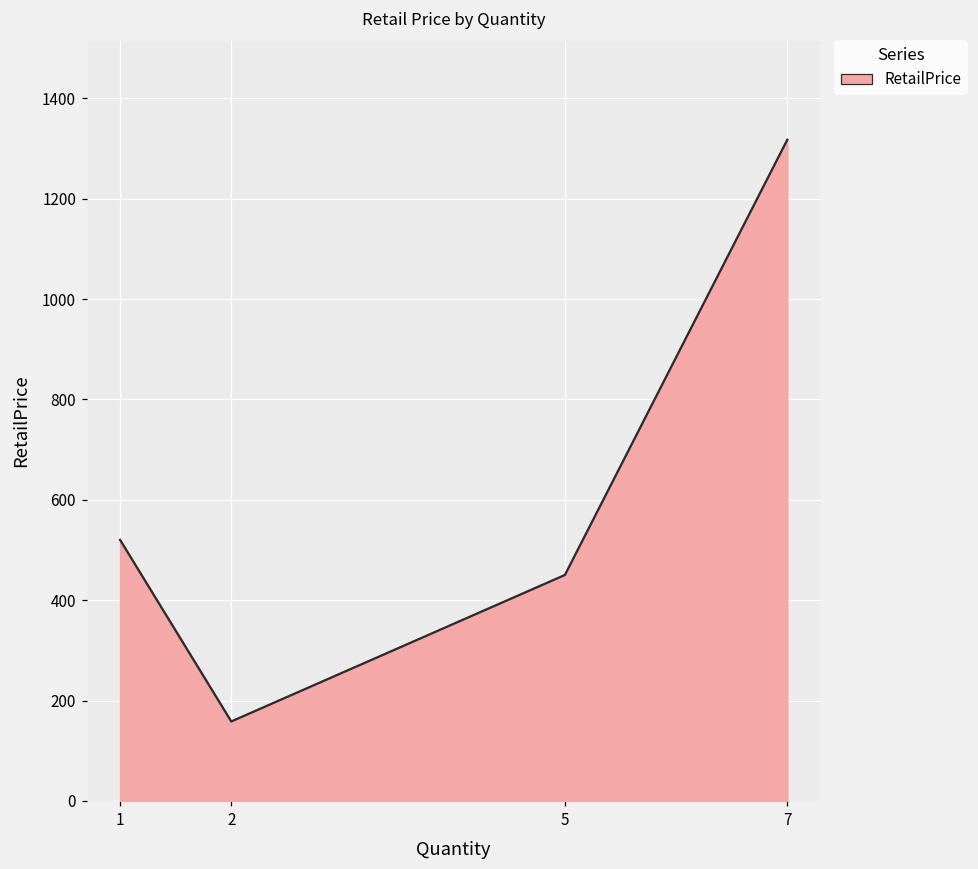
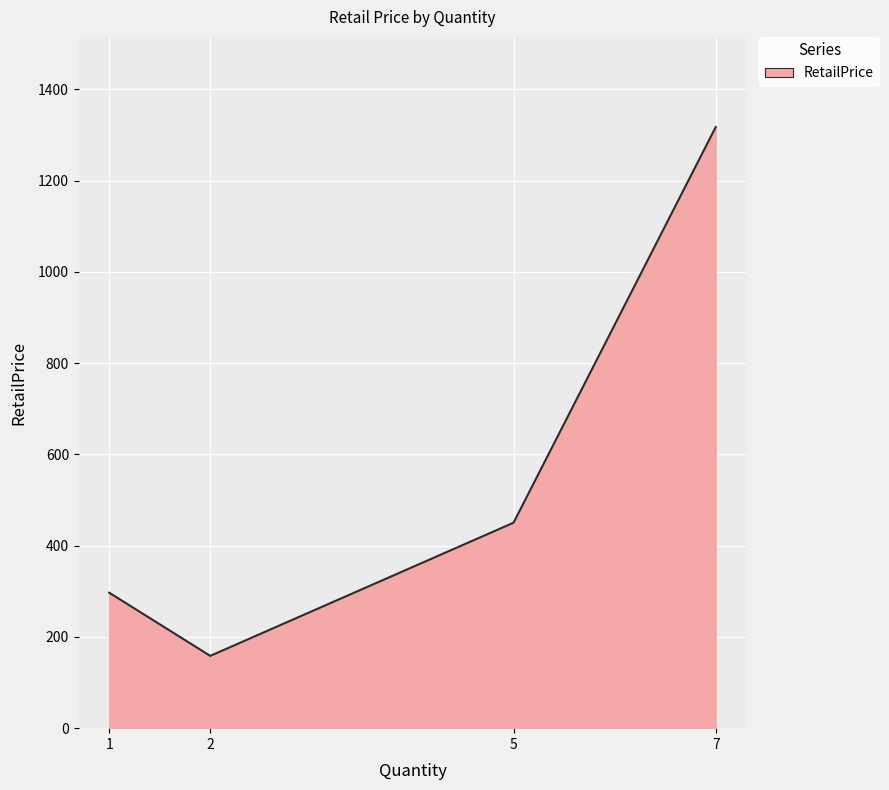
  {
-   "1": 520,
+   "1": 300,
    "2": 160,
    "5": 450,
    "7": 1320
  }
